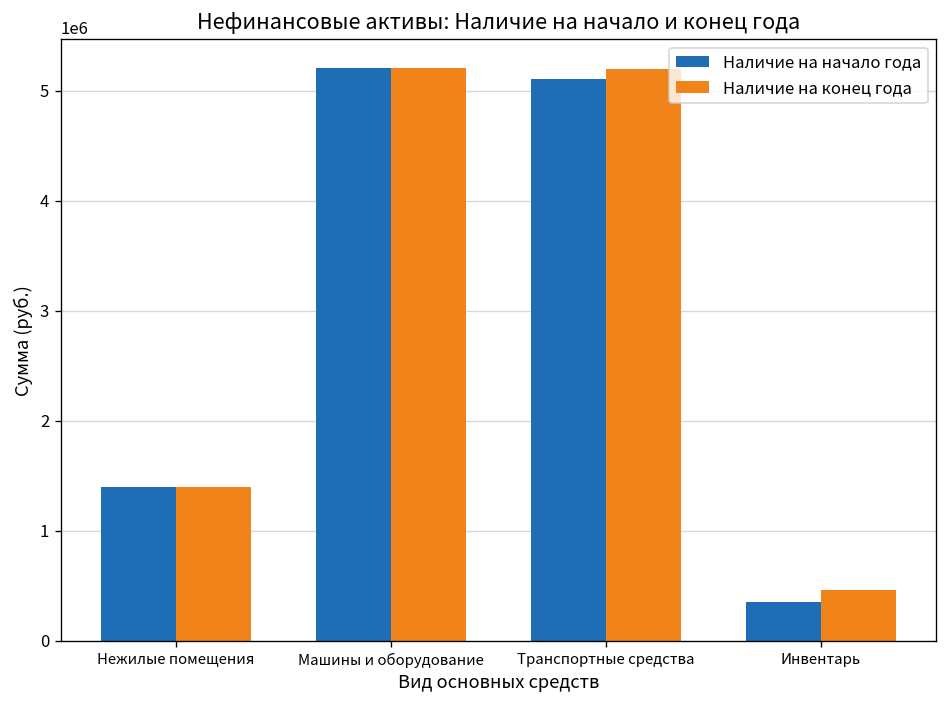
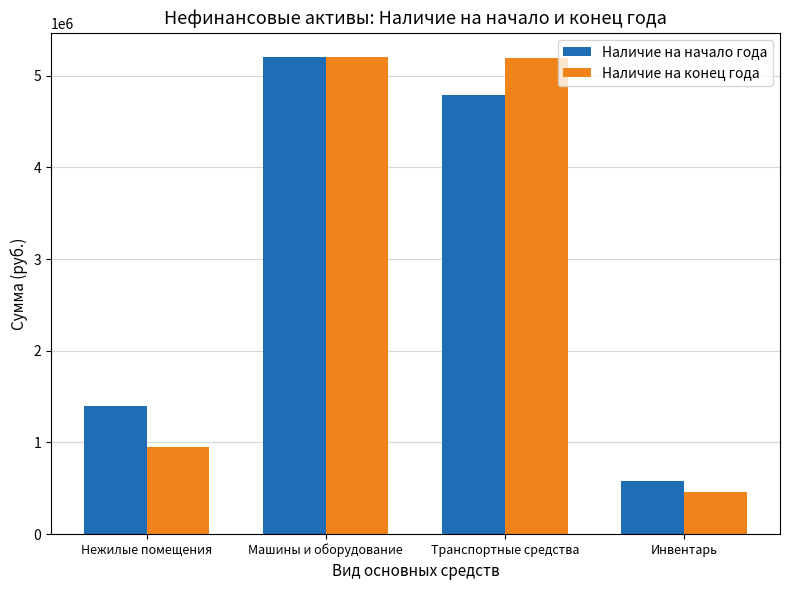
  {
    "Наличие на начало года": {
      "Нежилые помещения": 1400000,
      "Машины и оборудование": 5200000,
-     "Транспортные средства": 5100000,
-     "Инвентарь": 400000
+     "Транспортные средства": 4800000,
+     "Инвентарь": 600000
    },
    "Наличие на конец года": {
-     "Нежилые помещения": 1400000,
+     "Нежилые помещения": 1000000,
      "Машины и оборудование": 5200000,
      "Транспортные средства": 5200000,
      "Инвентарь": 500000
    }
  }
